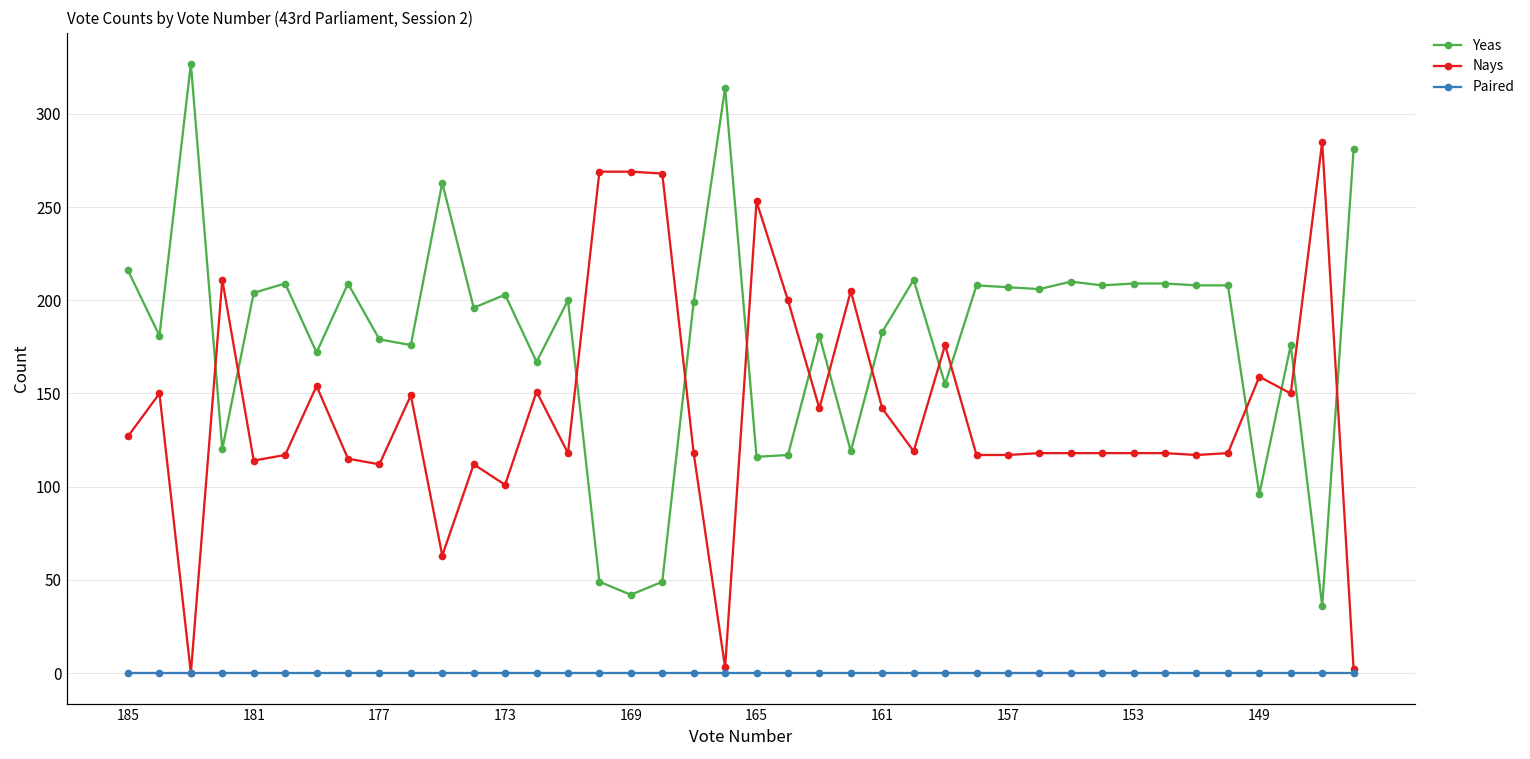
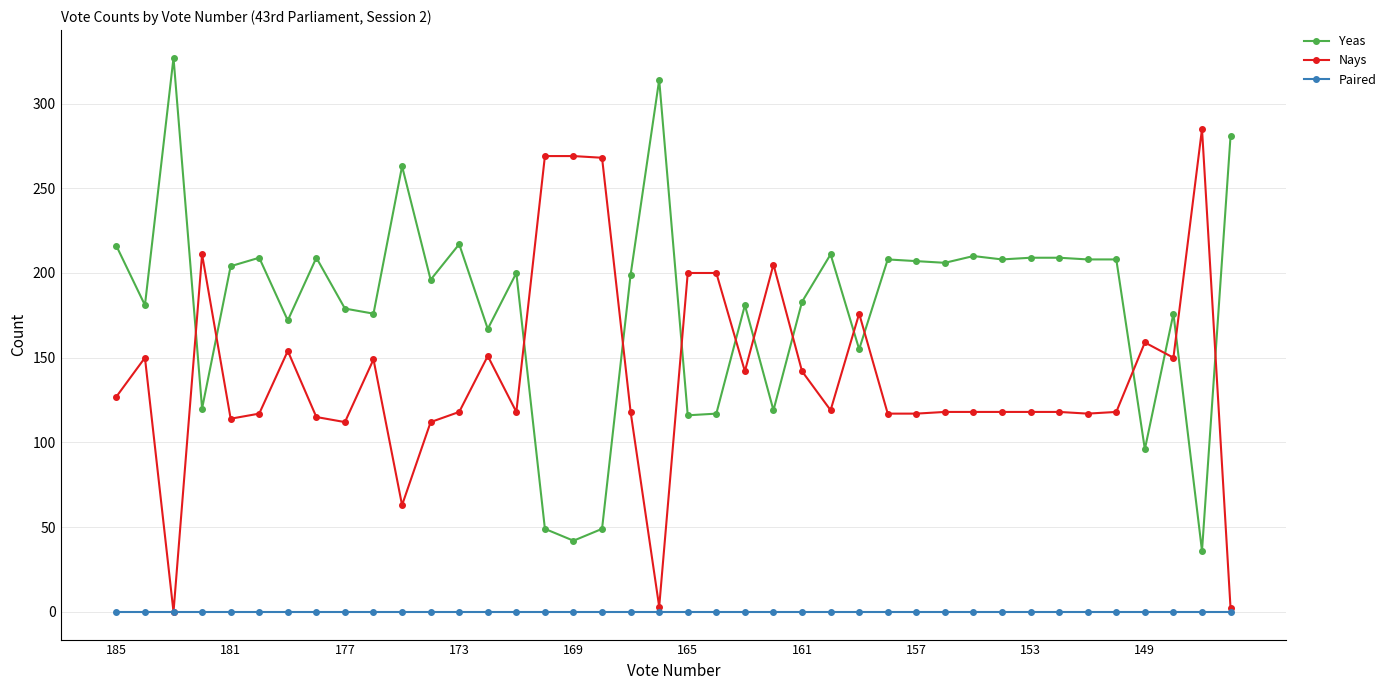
  {
    "Yeas": {
      "185": 216,
      "181": 204,
      "177": 179,
-     "173": 203,
+     "173": 217,
      "169": 42,
      "165": 116,
      "161": 183,
      "157": 207,
      "153": 209,
      "149": 96
    },
    "Nays": {
      "185": 127,
      "181": 114,
      "177": 112,
-     "173": 101,
+     "173": 118,
      "169": 269,
-     "165": 253,
+     "165": 200,
      "161": 142,
      "157": 117,
      "153": 118,
      "149": 159
    },
    "Paired": {
      "185": 0,
      "181": 0,
      "177": 0,
      "173": 0,
      "169": 0,
      "165": 0,
      "161": 0,
      "157": 0,
      "153": 0,
      "149": 0
    }
  }
